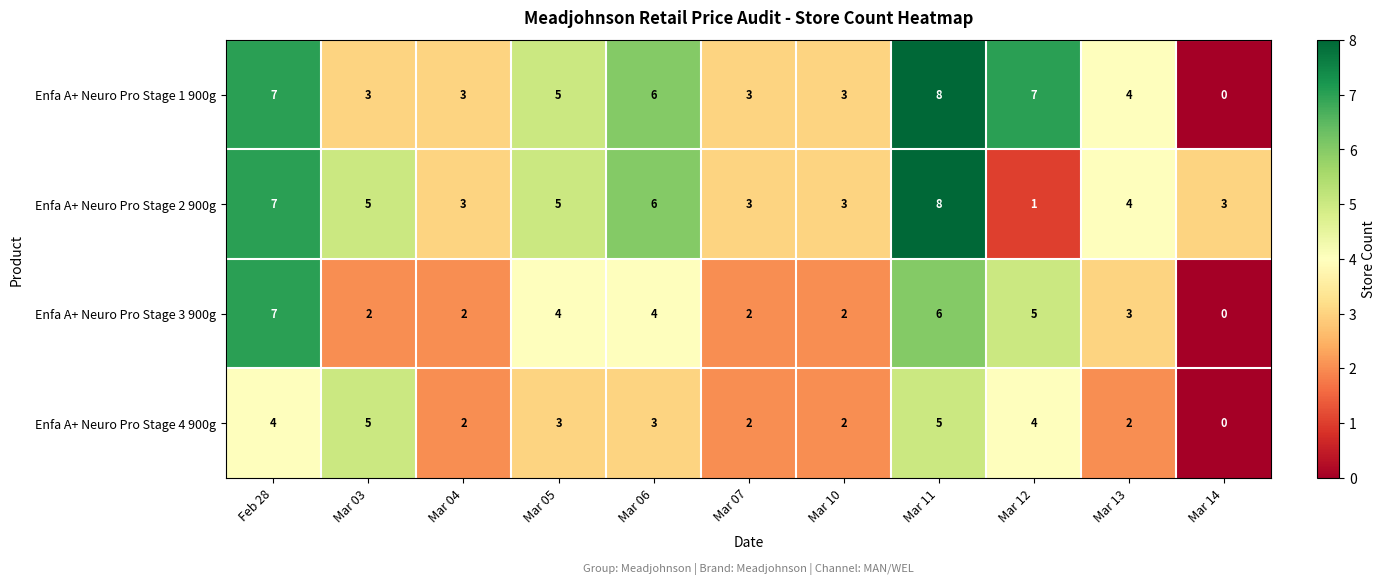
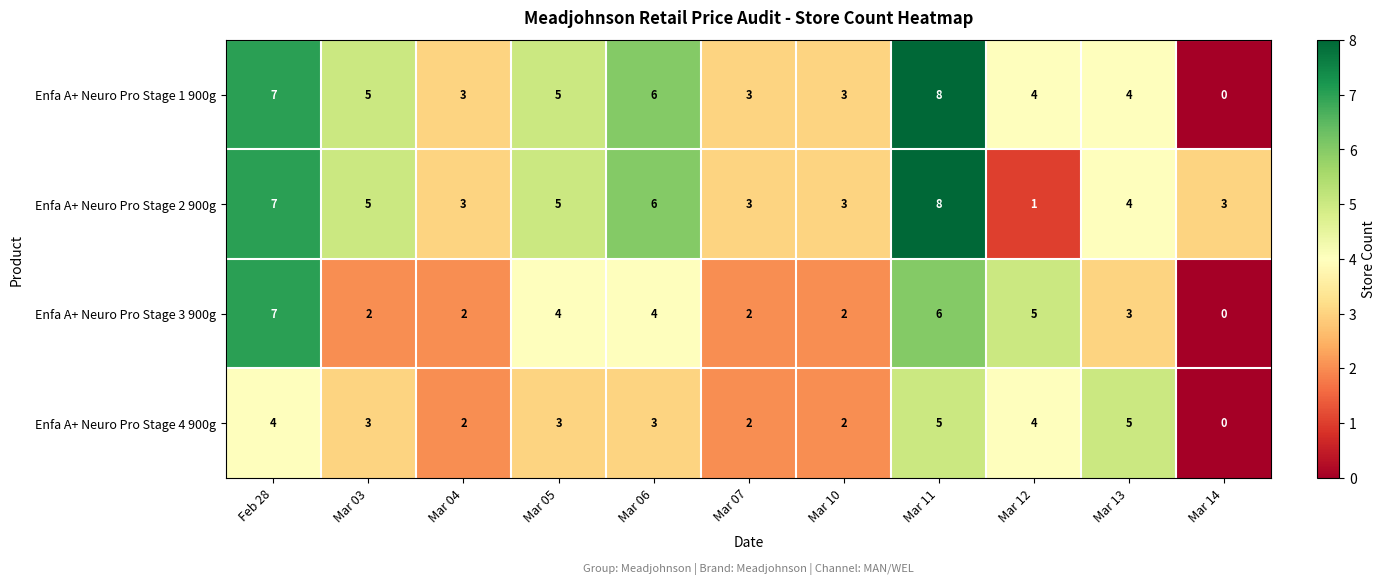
  {
    "Enfa A+ Neuro Pro Stage 1 900g": {
      "Feb 28": 7,
-     "Mar 03": 3,
+     "Mar 03": 5,
      "Mar 04": 3,
      "Mar 05": 5,
      "Mar 06": 6,
      "Mar 07": 3,
      "Mar 10": 3,
      "Mar 11": 8,
-     "Mar 12": 7,
+     "Mar 12": 4,
      "Mar 13": 4,
      "Mar 14": 0
    },
    "Enfa A+ Neuro Pro Stage 2 900g": {
      "Feb 28": 7,
      "Mar 03": 5,
      "Mar 04": 3,
      "Mar 05": 5,
      "Mar 06": 6,
      "Mar 07": 3,
      "Mar 10": 3,
      "Mar 11": 8,
      "Mar 12": 1,
      "Mar 13": 4,
      "Mar 14": 3
    },
    "Enfa A+ Neuro Pro Stage 3 900g": {
      "Feb 28": 7,
      "Mar 03": 2,
      "Mar 04": 2,
      "Mar 05": 4,
      "Mar 06": 4,
      "Mar 07": 2,
      "Mar 10": 2,
      "Mar 11": 6,
      "Mar 12": 5,
      "Mar 13": 3,
      "Mar 14": 0
    },
    "Enfa A+ Neuro Pro Stage 4 900g": {
      "Feb 28": 4,
-     "Mar 03": 5,
+     "Mar 03": 3,
      "Mar 04": 2,
      "Mar 05": 3,
      "Mar 06": 3,
      "Mar 07": 2,
      "Mar 10": 2,
      "Mar 11": 5,
      "Mar 12": 4,
-     "Mar 13": 2,
+     "Mar 13": 5,
      "Mar 14": 0
    }
  }
